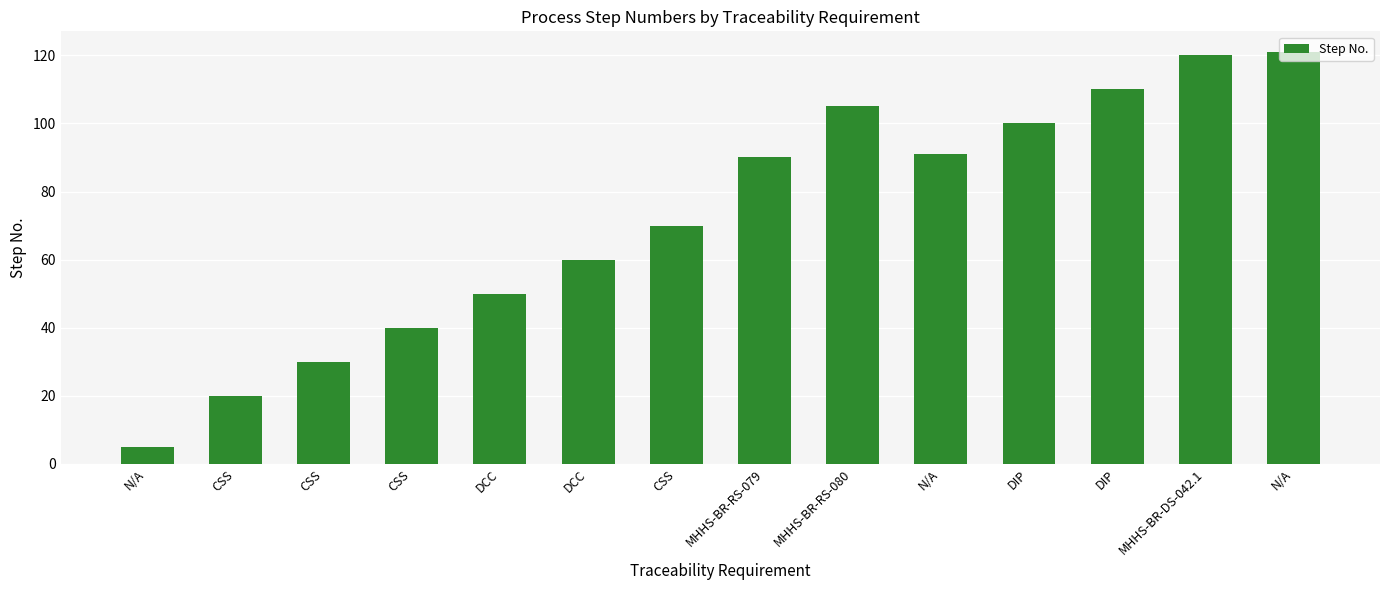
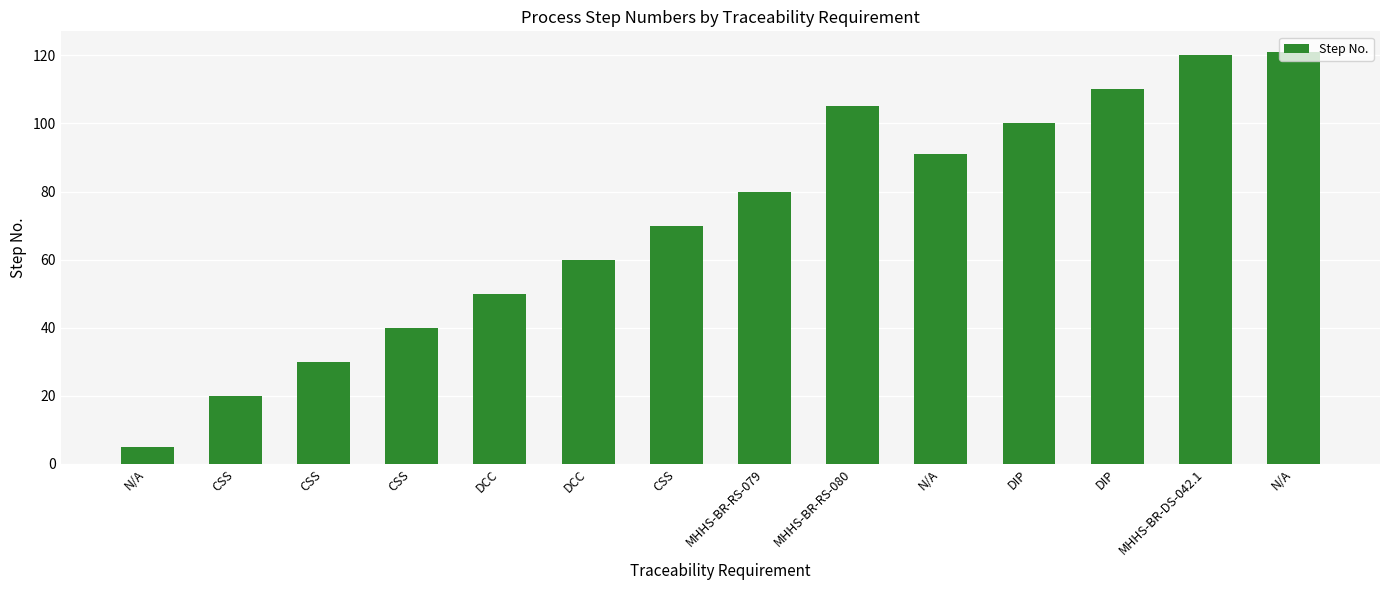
  {
-   "MHHS-BR-RS-079": 90,
+   "MHHS-BR-RS-079": 80,
    "MHHS-BR-RS-080": 105,
    "MHHS-BR-DS-042.1": 120
  }
